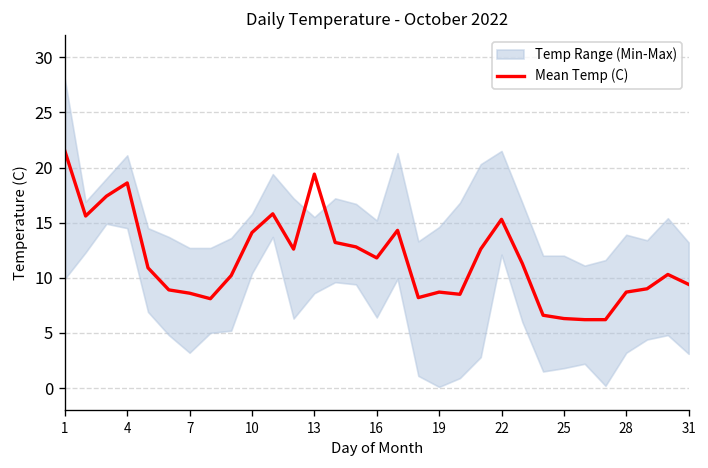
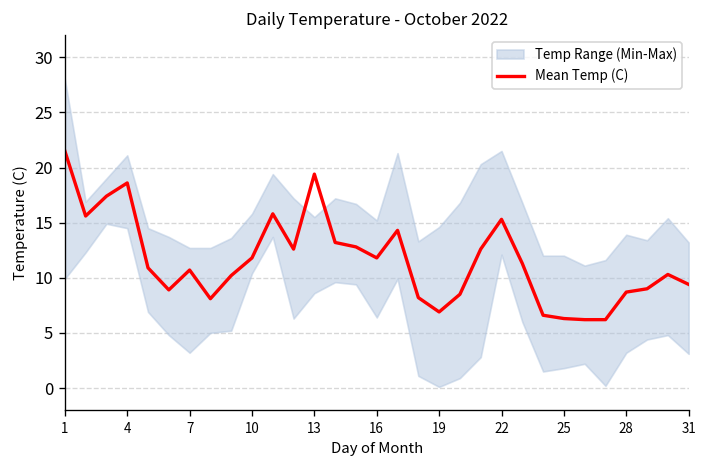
  {
    "Mean Temp (C)": {
      "1": 22,
      "4": 19,
-     "7": 9,
-     "10": 14,
+     "7": 11,
+     "10": 12,
      "13": 19,
      "16": 12,
-     "19": 9,
+     "19": 7,
      "22": 15,
      "25": 6,
      "28": 9,
      "31": 9
    }
  }
